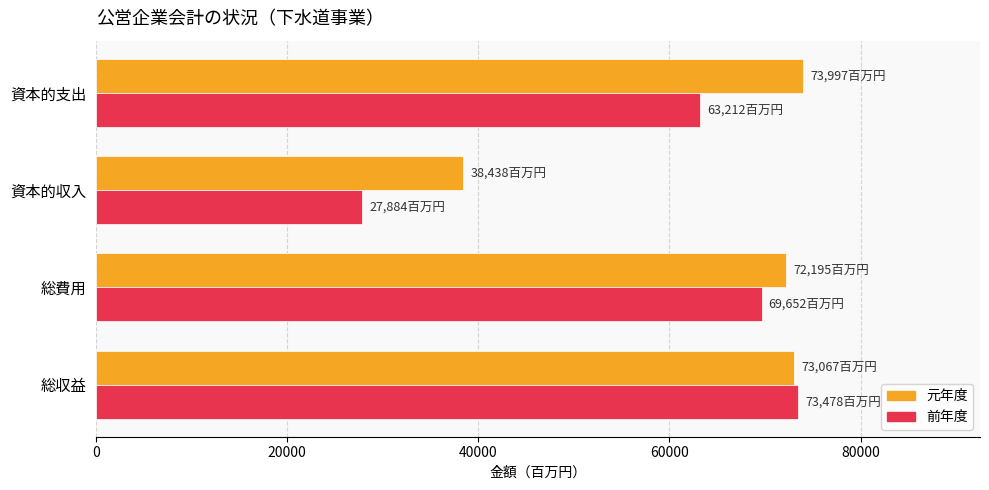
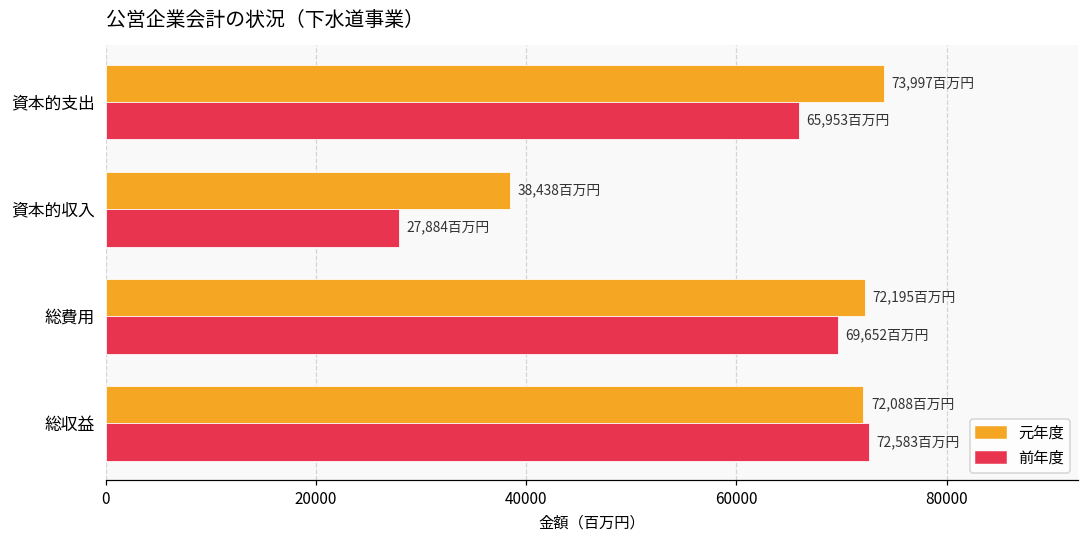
  {
    "元年度": {
      "資本的支出": "73,997",
      "資本的収入": "38,438",
      "総費用": "72,195",
-     "総収益": "73,067"
+     "総収益": "72,088"
    },
    "前年度": {
-     "資本的支出": "63,212",
+     "資本的支出": "65,953",
      "資本的収入": "27,884",
      "総費用": "69,652",
-     "総収益": "73,478"
+     "総収益": "72,583"
    }
  }
